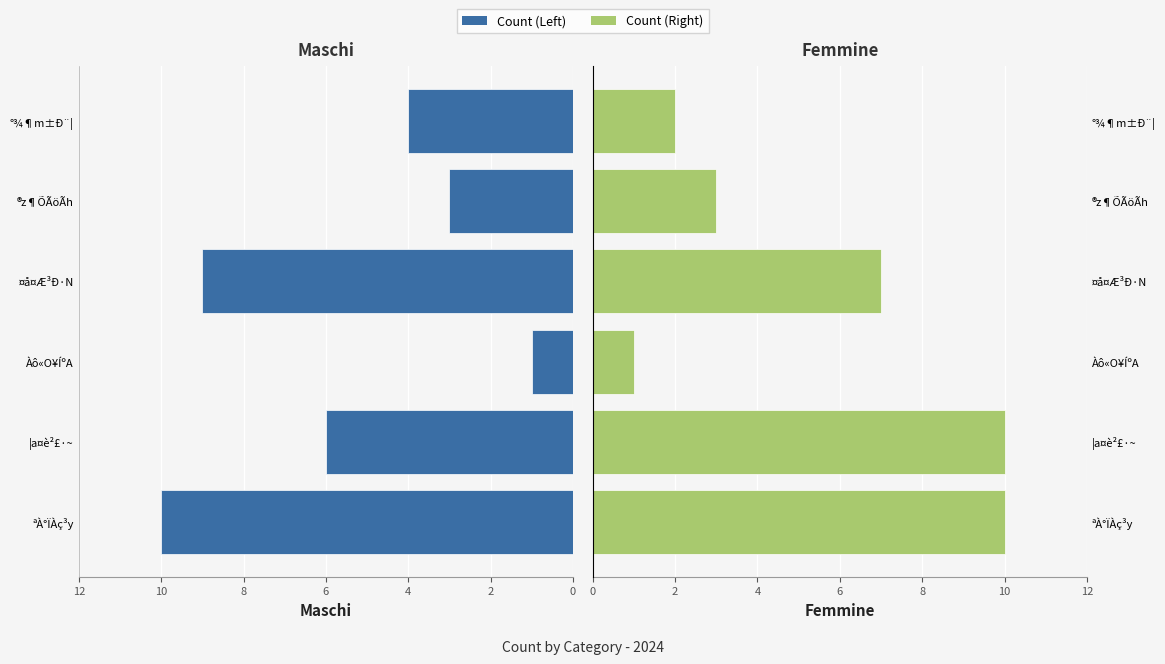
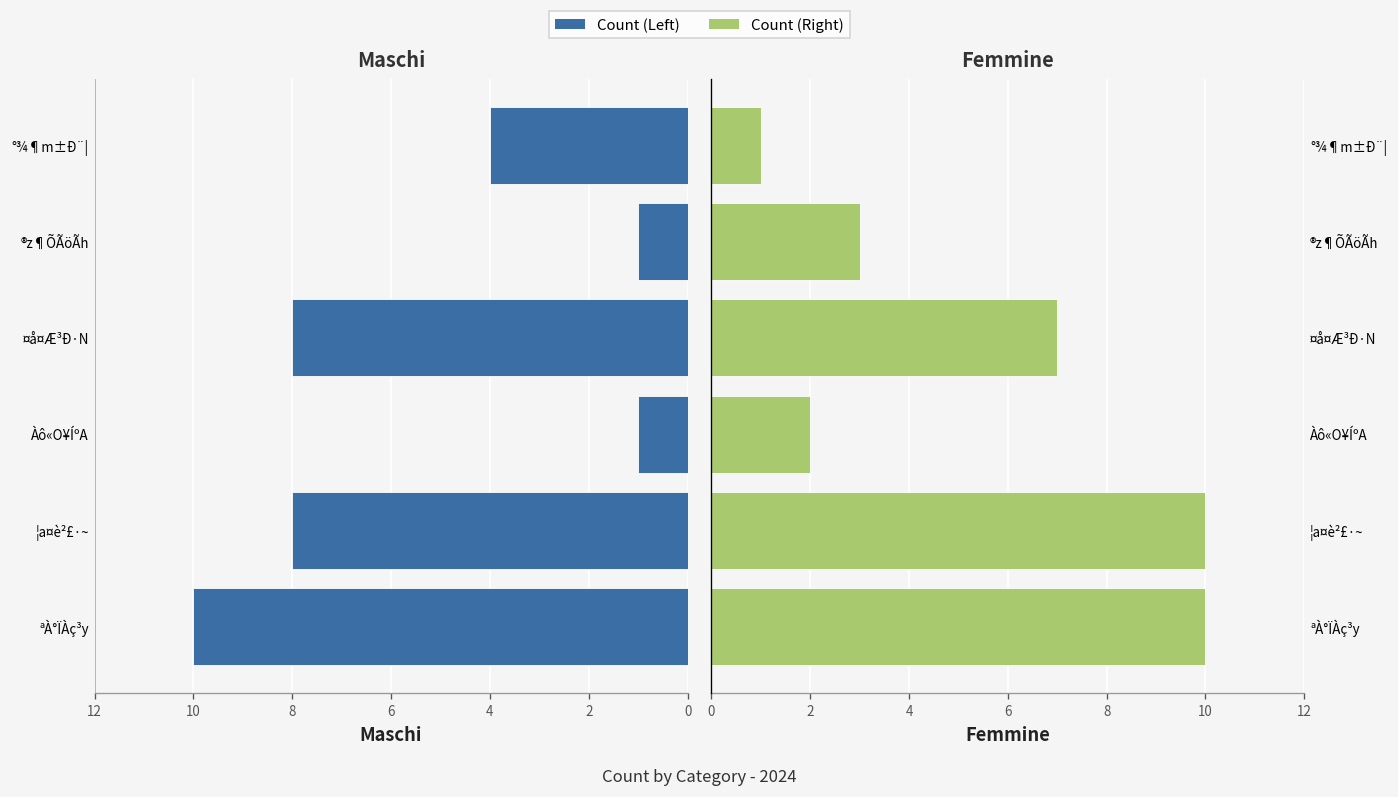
  {
    "Maschi": {
      "°¾¶m±Ð¨|": 4,
-     "®z¶ÕÃöÃh": 3,
-     "¤å¤Æ³Ð·N": 9,
+     "®z¶ÕÃöÃh": 1,
+     "¤å¤Æ³Ð·N": 8,
      "Àô«O¥ÍºA": 1,
-     "¦a¤è²£·~": 6,
+     "¦a¤è²£·~": 8,
      "ªÀ°ÏÀç³y": 10
    },
    "Femmine": {
-     "°¾¶m±Ð¨|": 2,
+     "°¾¶m±Ð¨|": 1,
      "®z¶ÕÃöÃh": 3,
      "¤å¤Æ³Ð·N": 7,
-     "Àô«O¥ÍºA": 1,
+     "Àô«O¥ÍºA": 2,
      "¦a¤è²£·~": 10,
      "ªÀ°ÏÀç³y": 10
    }
  }
